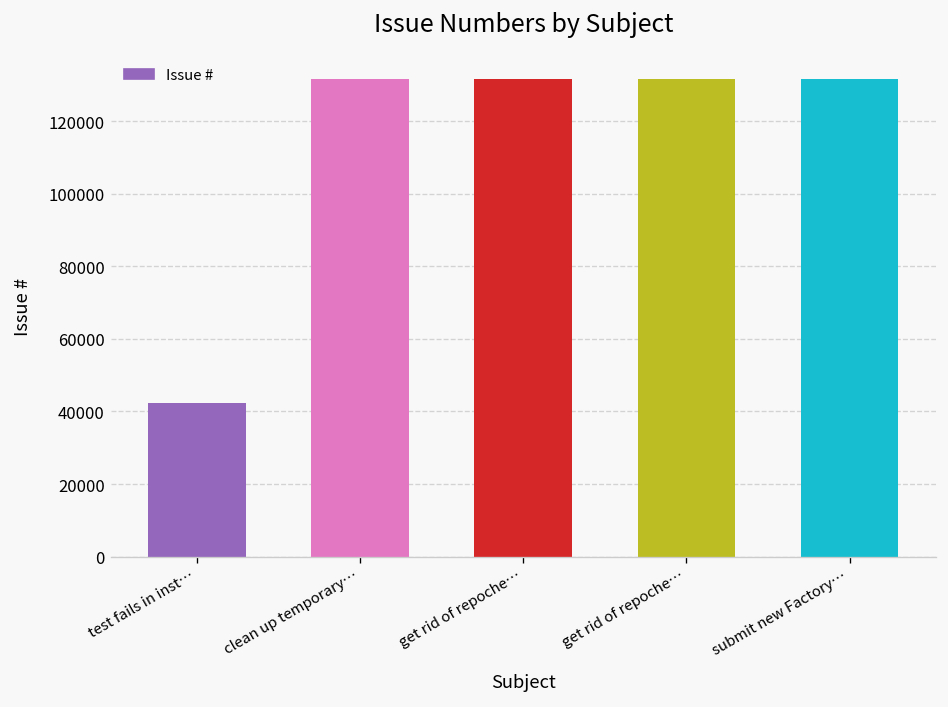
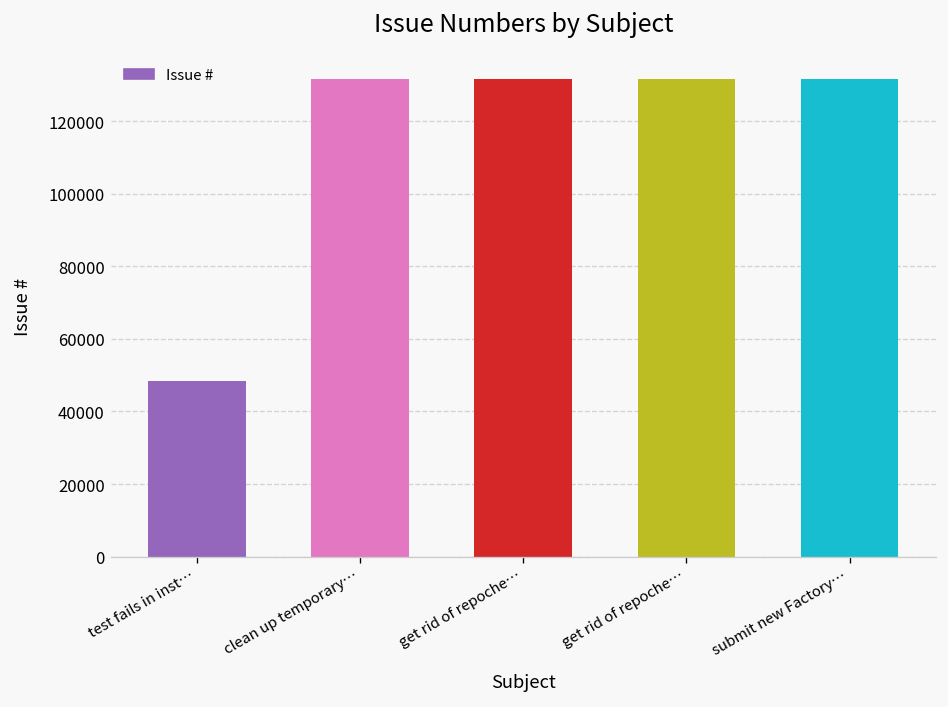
  {
-   "test fails in inst…": 42000,
+   "test fails in inst…": 48000,
    "clean up temporary…": 132000,
    "submit new Factory…": 132000
  }
